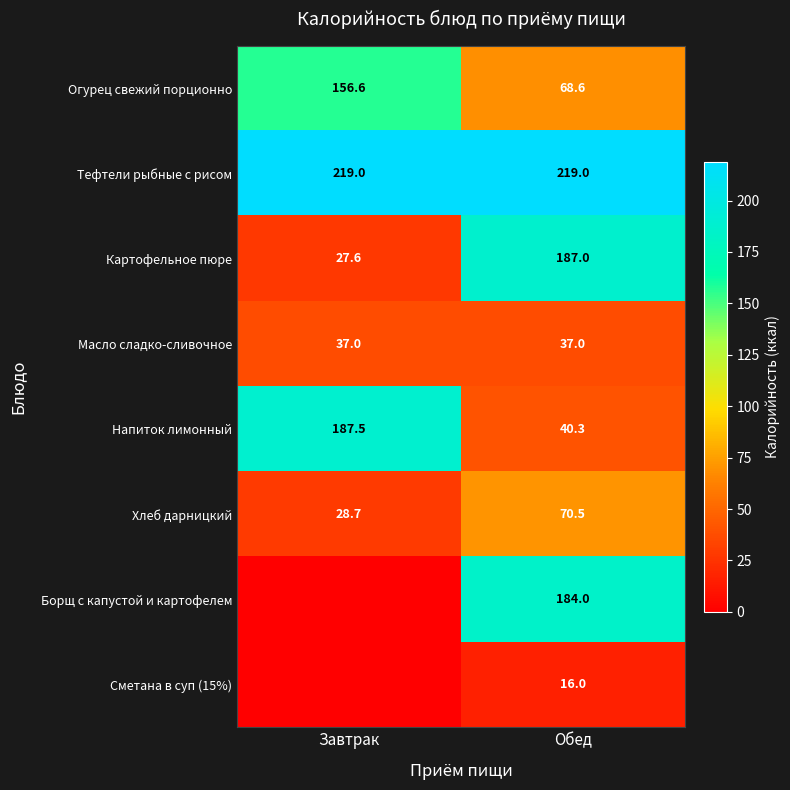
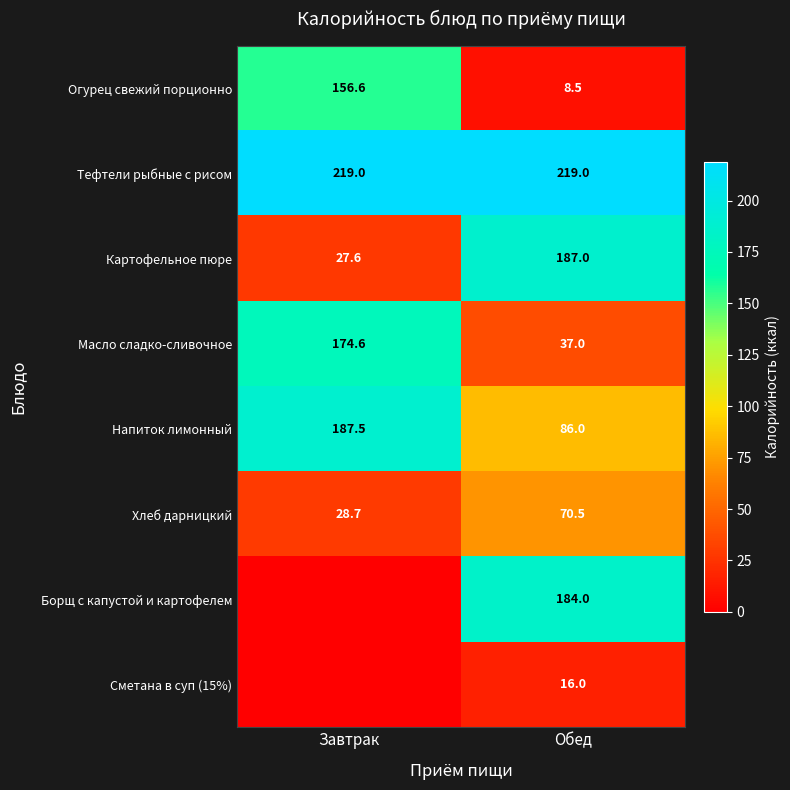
  {
    "Огурец свежий порционно": {
      "Завтрак": 156.6,
-     "Обед": 68.6
+     "Обед": 8.5
    },
    "Тефтели рыбные с рисом": {
      "Завтрак": 219.0,
      "Обед": 219.0
    },
    "Картофельное пюре": {
      "Завтрак": 27.6,
      "Обед": 187.0
    },
    "Масло сладко-сливочное": {
-     "Завтрак": 37.0,
+     "Завтрак": 174.6,
      "Обед": 37.0
    },
    "Напиток лимонный": {
      "Завтрак": 187.5,
-     "Обед": 40.3
+     "Обед": 86.0
    },
    "Хлеб дарницкий": {
      "Завтрак": 28.7,
      "Обед": 70.5
    },
    "Борщ с капустой и картофелем": {
      "Обед": 184.0
    },
    "Сметана в суп (15%)": {
      "Обед": 16.0
    }
  }
